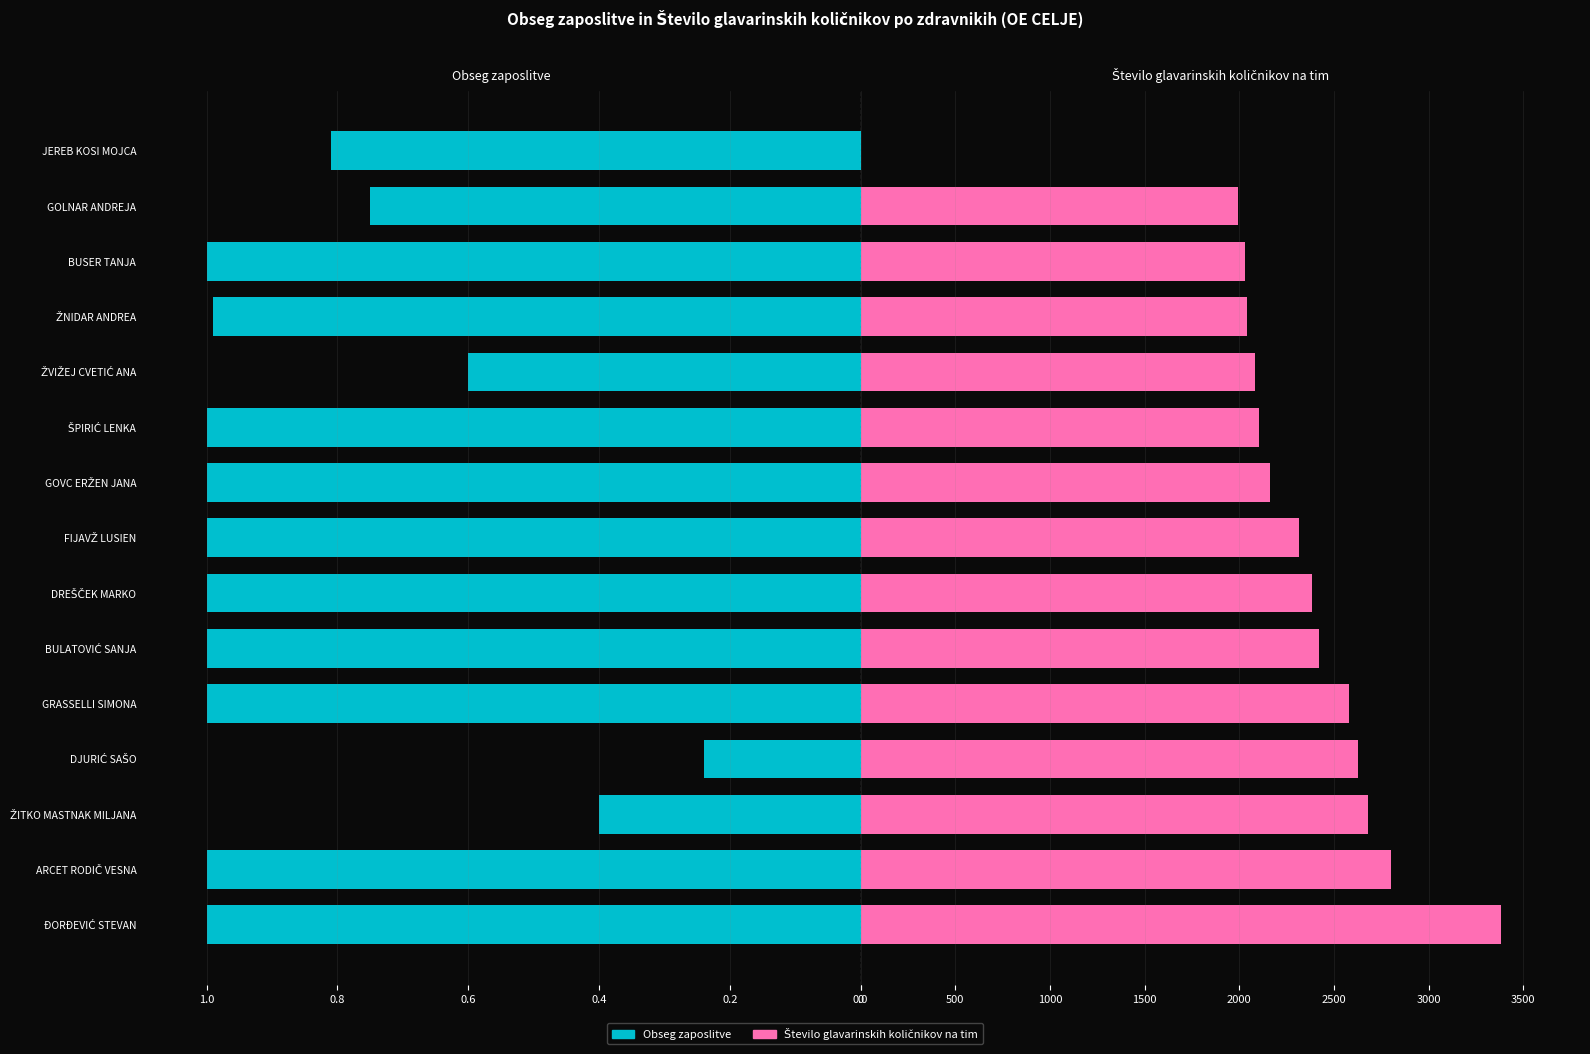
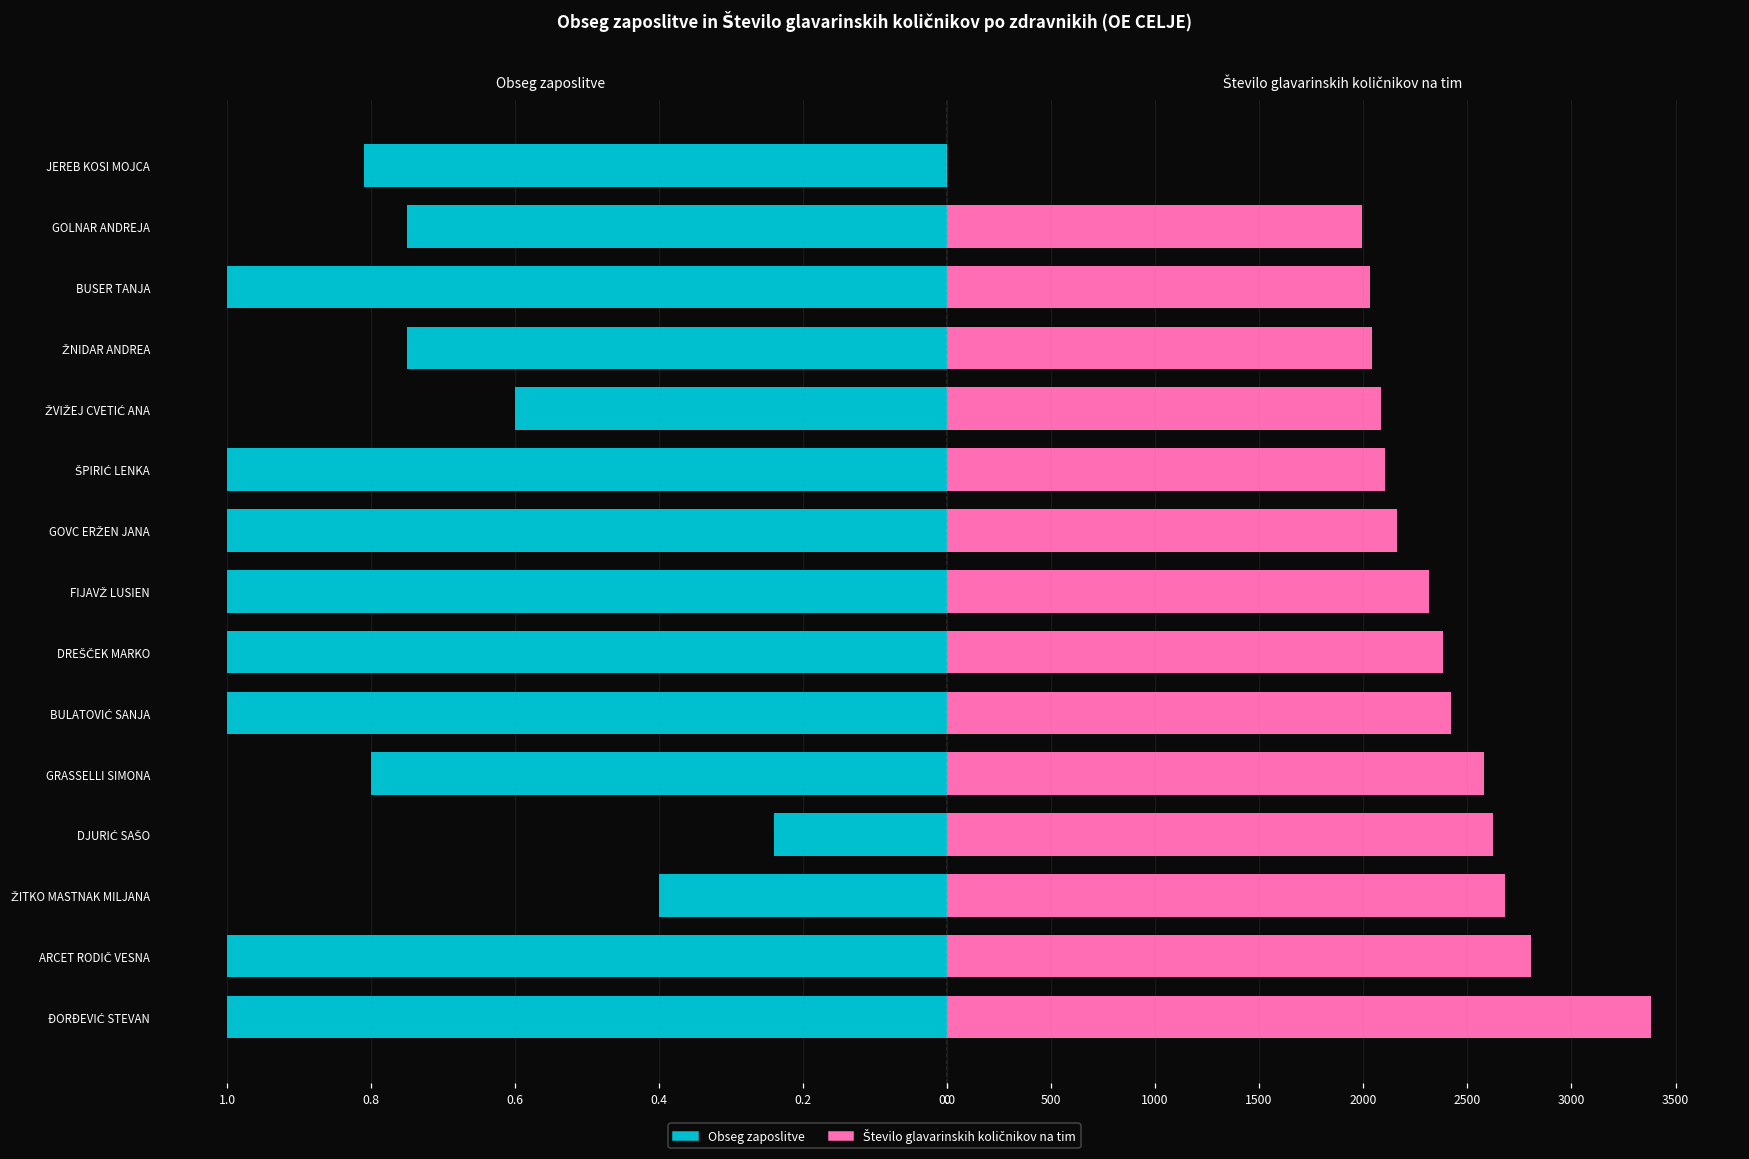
  {
    "Obseg zaposlitve": {
      "JEREB KOSI MOJCA": 0.81,
      "GOLNAR ANDREJA": 0.75,
      "BUSER TANJA": 1.00,
-     "ŽNIDAR ANDREA": 0.99,
+     "ŽNIDAR ANDREA": 0.75,
      "ŽVIŽEJ CVETIĆ ANA": 0.60,
      "ŠPIRIĆ LENKA": 1.00,
      "GOVC ERŽEN JANA": 1.00,
      "FIJAVŽ LUSIEN": 1.00,
      "DREŠČEK MARKO": 1.00,
      "BULATOVIĆ SANJA": 1.00,
-     "GRASSELLI SIMONA": 1.0,
+     "GRASSELLI SIMONA": 0.8,
      "DJURIĆ SAŠO": 0.24,
      "ŽITKO MASTNAK MILJANA": 0.40,
      "ARCET RODIČ VESNA": 1.00,
      "ĐORĐEVIĆ STEVAN": 1.00
    }
  }
